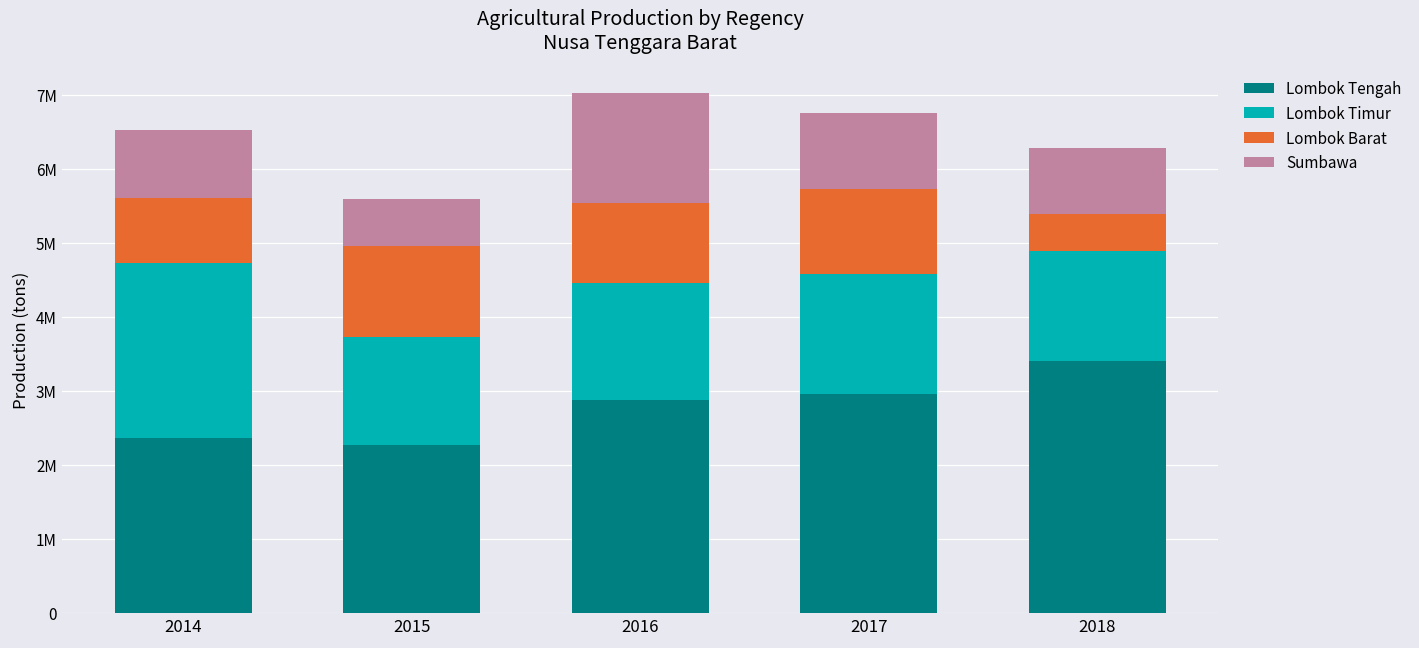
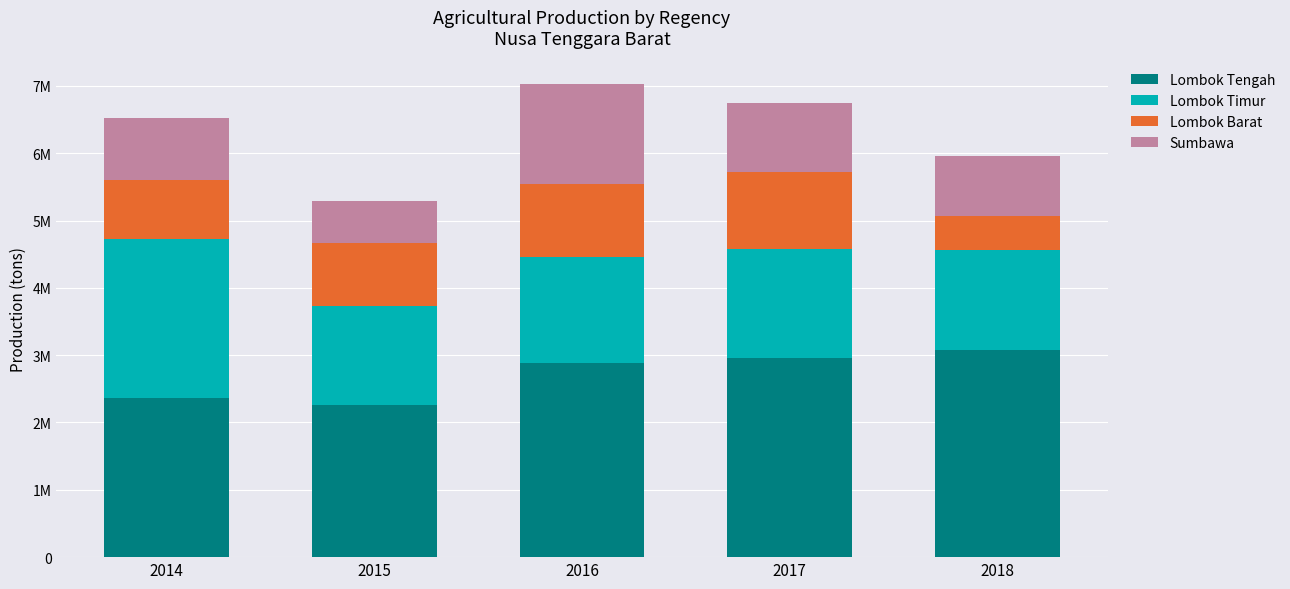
  {
    "Lombok Tengah": {
      "2014": 2400000,
      "2015": 2300000,
      "2016": 2900000,
      "2017": 3000000,
-     "2018": 3400000
+     "2018": 3100000
    },
    "Lombok Timur": {
      "2014": 2400000,
      "2015": 1500000,
      "2016": 1600000,
      "2017": 1600000,
      "2018": 1500000
    },
    "Lombok Barat": {
      "2014": 900000,
-     "2015": 1200000,
+     "2015": 900000,
      "2016": 1100000,
      "2017": 1100000,
      "2018": 500000
    },
    "Sumbawa": {
      "2014": 900000,
      "2015": 600000,
      "2016": 1500000,
      "2017": 1000000,
      "2018": 900000
    }
  }
